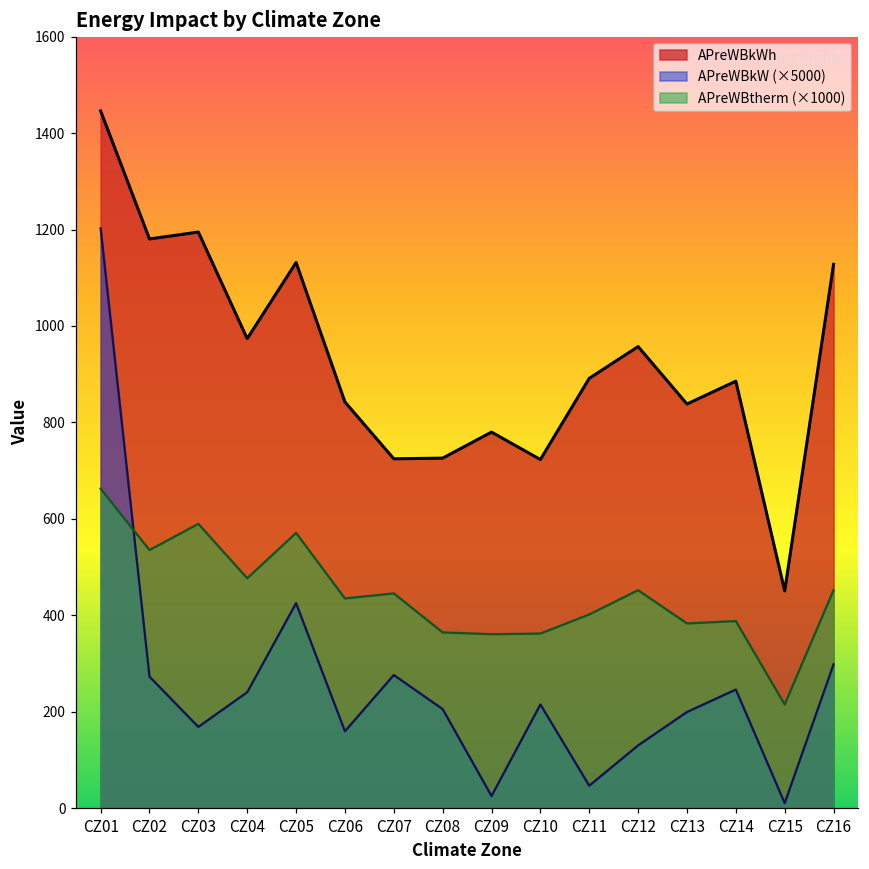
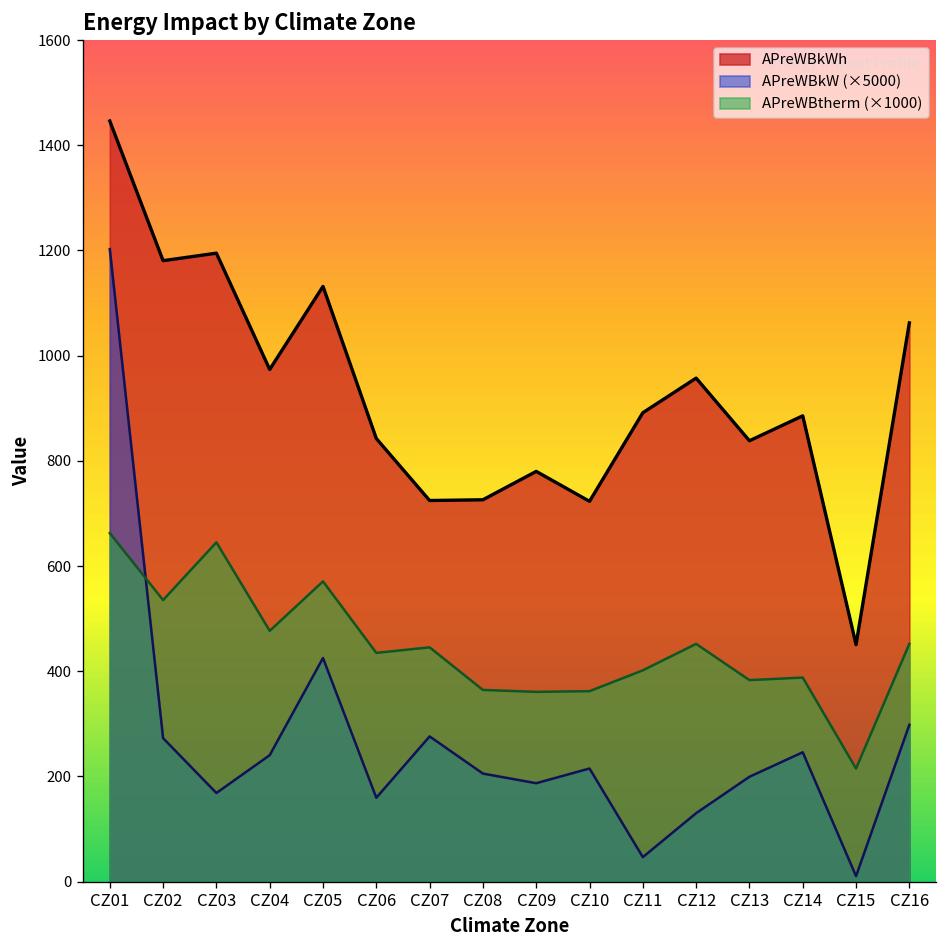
  {
    "APreWBkWh": {
      "CZ01": 1450,
      "CZ02": 1180,
      "CZ03": 1190,
      "CZ04": 970,
      "CZ05": 1130,
      "CZ06": 840,
      "CZ07": 720,
      "CZ08": 730,
      "CZ09": 780,
      "CZ10": 720,
      "CZ11": 890,
      "CZ12": 960,
      "CZ13": 840,
      "CZ14": 890,
      "CZ15": 450,
-     "CZ16": 1130
+     "CZ16": 1060
    },
    "APreWBkW (×5000)": {
      "CZ01": 1200,
      "CZ02": 270,
      "CZ03": 170,
      "CZ04": 240,
      "CZ05": 430,
      "CZ06": 160,
      "CZ07": 280,
      "CZ08": 210,
-     "CZ09": 30,
+     "CZ09": 190,
      "CZ10": 220,
      "CZ11": 50,
      "CZ12": 130,
      "CZ13": 200,
      "CZ14": 250,
      "CZ15": 10,
      "CZ16": 300
    },
    "APreWBtherm (×1000)": {
      "CZ01": 660,
      "CZ02": 540,
-     "CZ03": 590,
+     "CZ03": 650,
      "CZ04": 480,
      "CZ05": 570,
      "CZ06": 430,
      "CZ07": 450,
      "CZ08": 360,
      "CZ09": 360,
      "CZ10": 360,
      "CZ11": 400,
      "CZ12": 450,
      "CZ13": 380,
      "CZ14": 390,
      "CZ15": 220,
      "CZ16": 450
    }
  }
